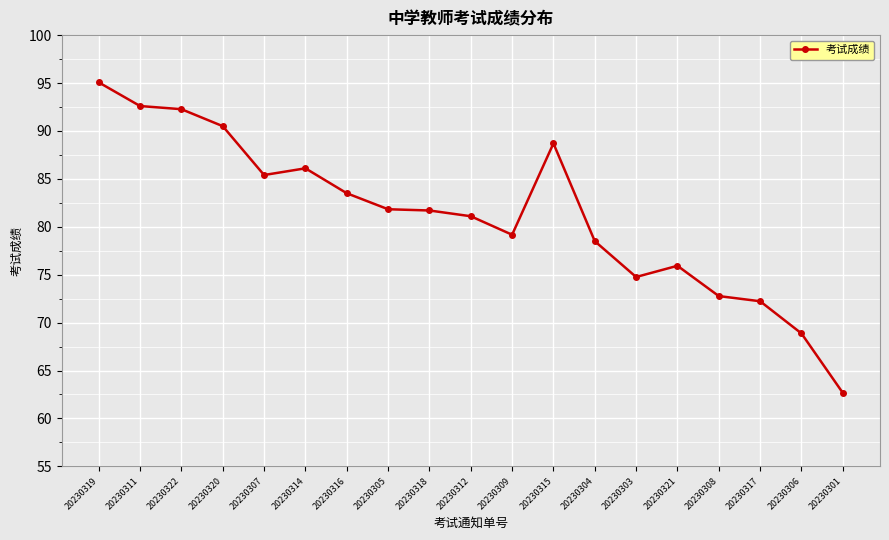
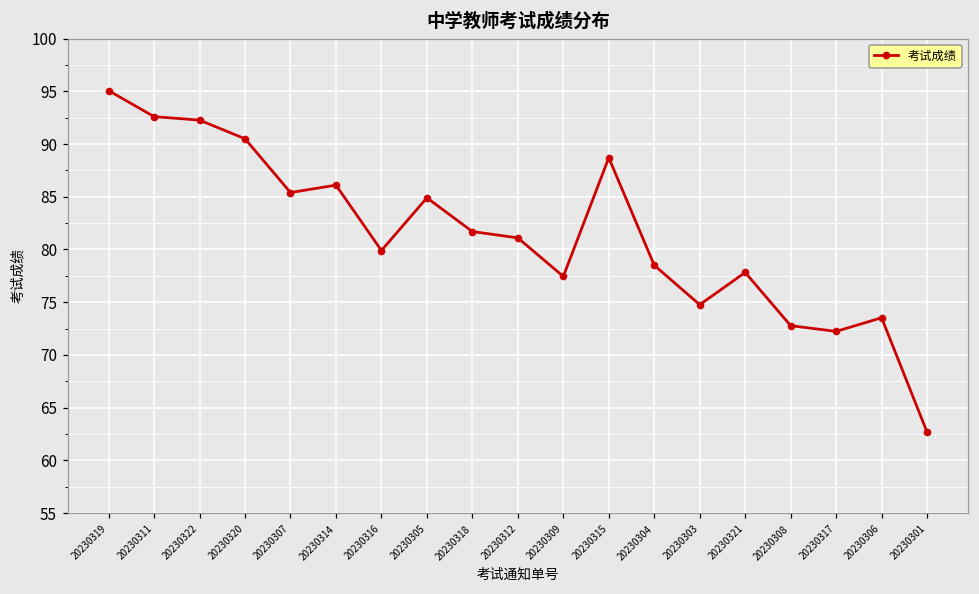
  {
    "20230319": 95,
    "20230311": 93,
    "20230322": 92,
    "20230320": 91,
    "20230307": 85,
    "20230314": 86,
-   "20230316": 84,
-   "20230305": 82,
+   "20230316": 80,
+   "20230305": 85,
    "20230318": 82,
    "20230312": 81,
-   "20230309": 79,
+   "20230309": 77,
    "20230315": 89,
    "20230304": 79,
    "20230303": 75,
-   "20230321": 76,
+   "20230321": 78,
    "20230308": 73,
    "20230317": 72,
-   "20230306": 69,
+   "20230306": 74,
    "20230301": 63
  }
